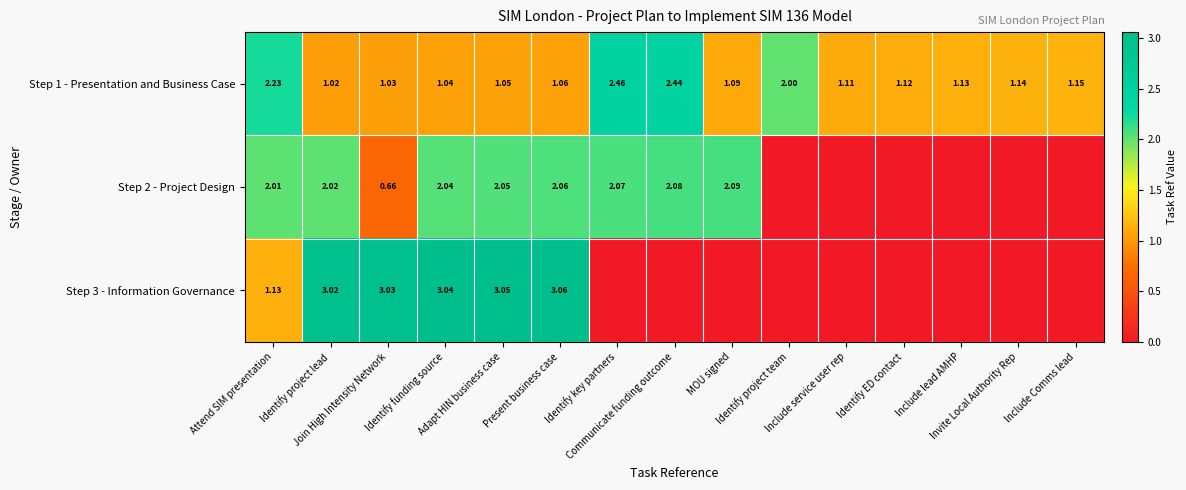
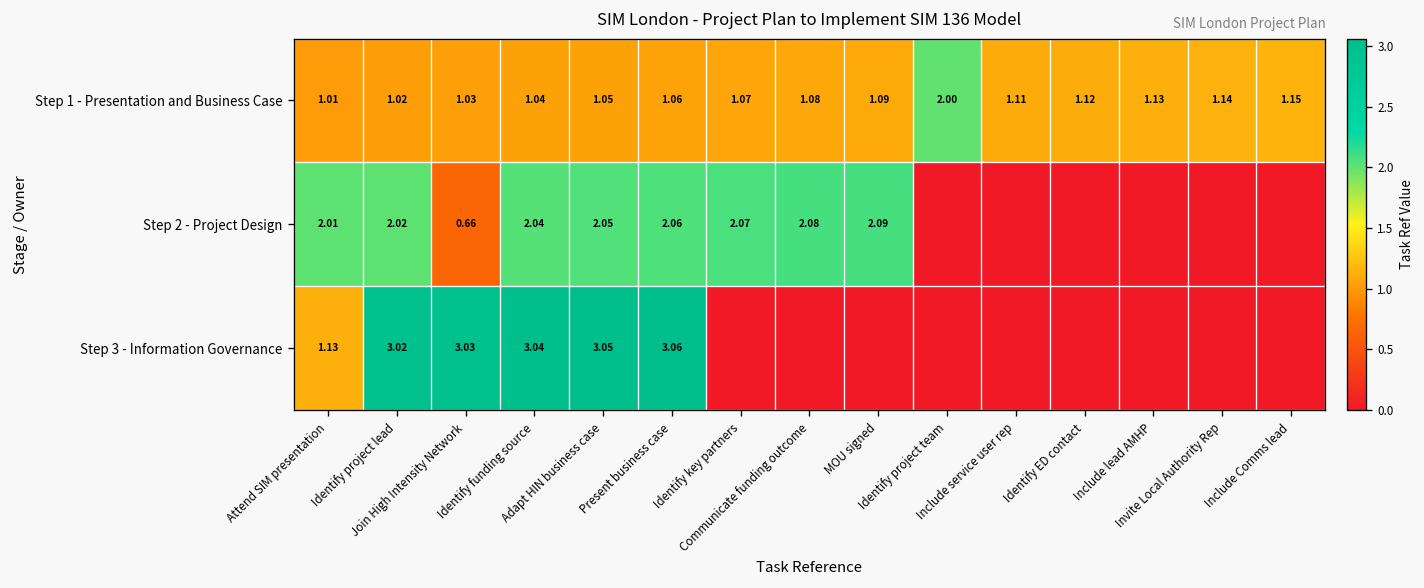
  {
    "Step 1 - Presentation and Business Case": {
-     "Attend SIM presentation": 2.23,
+     "Attend SIM presentation": 1.01,
      "Identify project lead": 1.02,
      "Join High Intensity Network": 1.03,
      "Identify funding source": 1.04,
      "Adapt HIN business case": 1.05,
      "Present business case": 1.06,
-     "Identify key partners": 2.46,
-     "Communicate funding outcome": 2.44,
+     "Identify key partners": 1.07,
+     "Communicate funding outcome": 1.08,
      "MOU signed": 1.09,
      "Identify project team": 2.00,
      "Include service user rep": 1.11,
      "Identify ED contact": 1.12,
      "Include lead AMHP": 1.13,
      "Invite Local Authority Rep": 1.14,
      "Include Comms lead": 1.15
    },
    "Step 2 - Project Design": {
      "Attend SIM presentation": 2.01,
      "Identify project lead": 2.02,
      "Join High Intensity Network": 0.66,
      "Identify funding source": 2.04,
      "Adapt HIN business case": 2.05,
      "Present business case": 2.06,
      "Identify key partners": 2.07,
      "Communicate funding outcome": 2.08,
      "MOU signed": 2.09
    },
    "Step 3 - Information Governance": {
      "Attend SIM presentation": 1.13,
      "Identify project lead": 3.02,
      "Join High Intensity Network": 3.03,
      "Identify funding source": 3.04,
      "Adapt HIN business case": 3.05,
      "Present business case": 3.06
    }
  }
